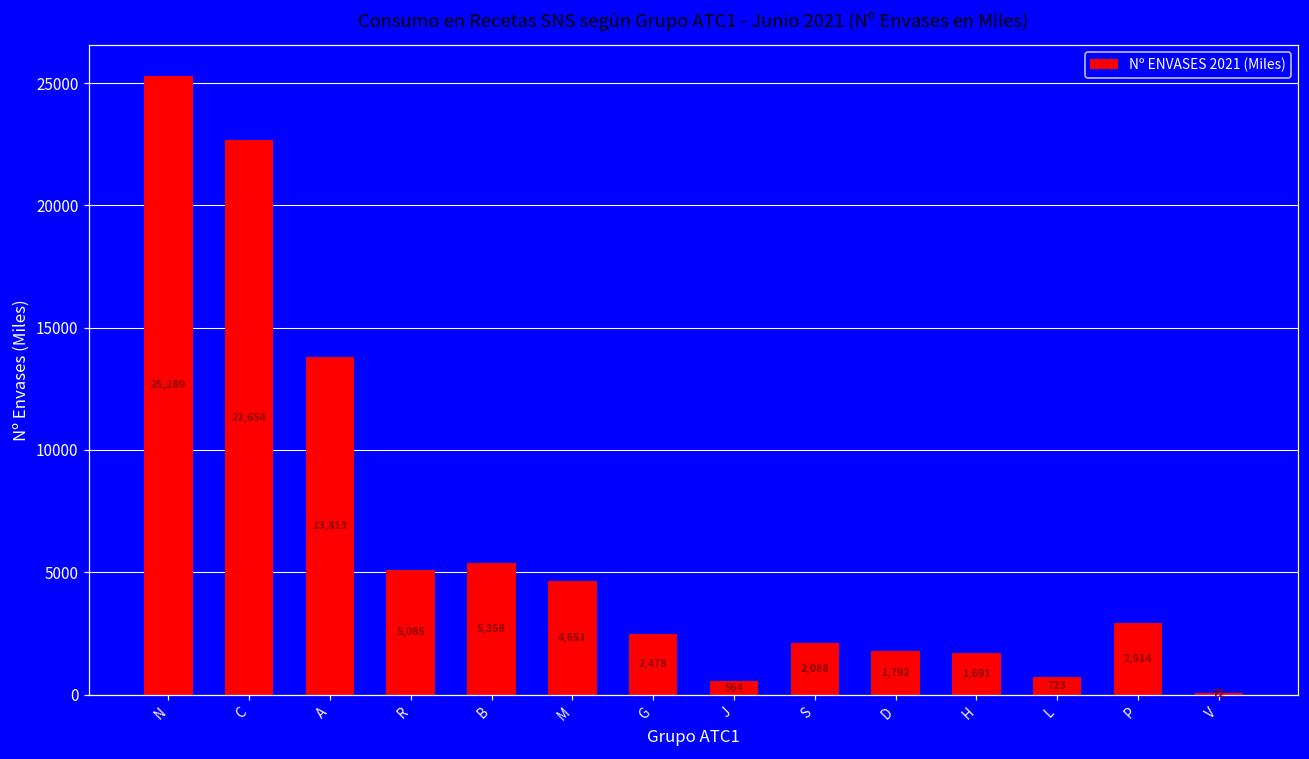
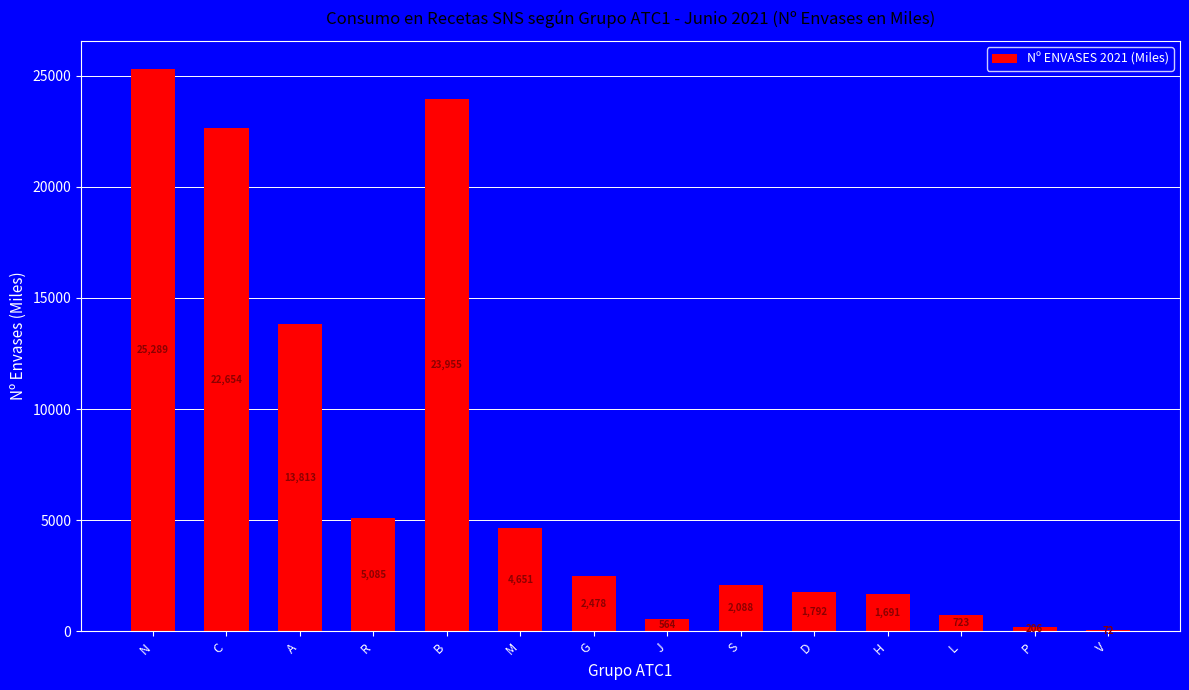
  {
    "N": "25,289",
    "C": "22,654",
    "A": "13,813",
    "R": "5,085",
-   "B": "5,358",
+   "B": "23,955",
    "M": "4,651",
    "G": "2,478",
    "J": "564",
    "S": "2,088",
    "D": "1,792",
    "H": "1,691",
    "L": "723",
-   "P": "2,914",
+   "P": "206",
    "V": "72"
  }
